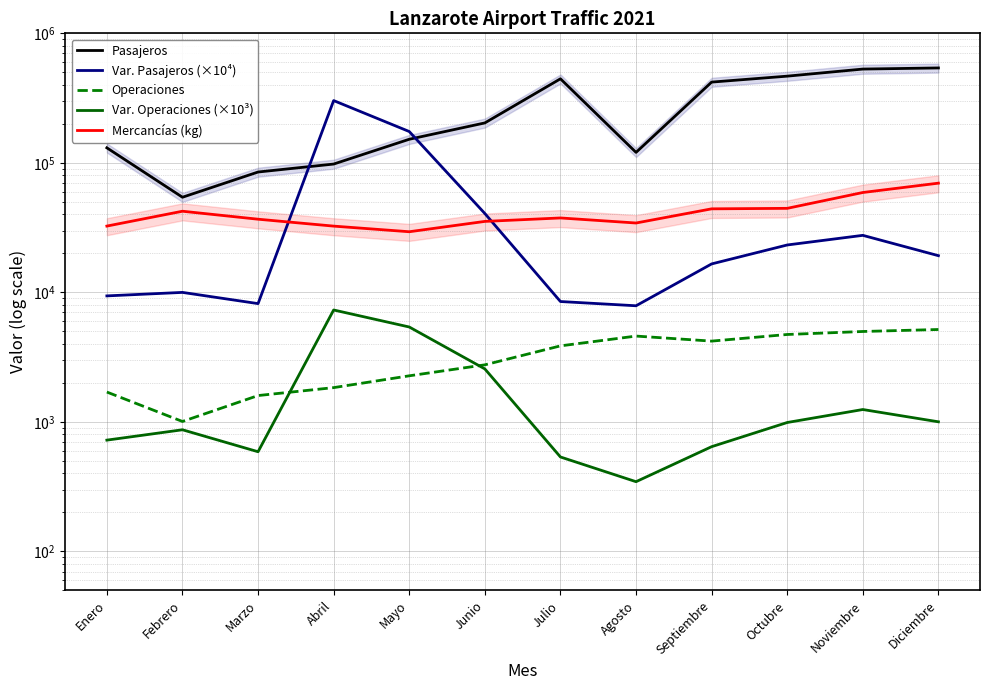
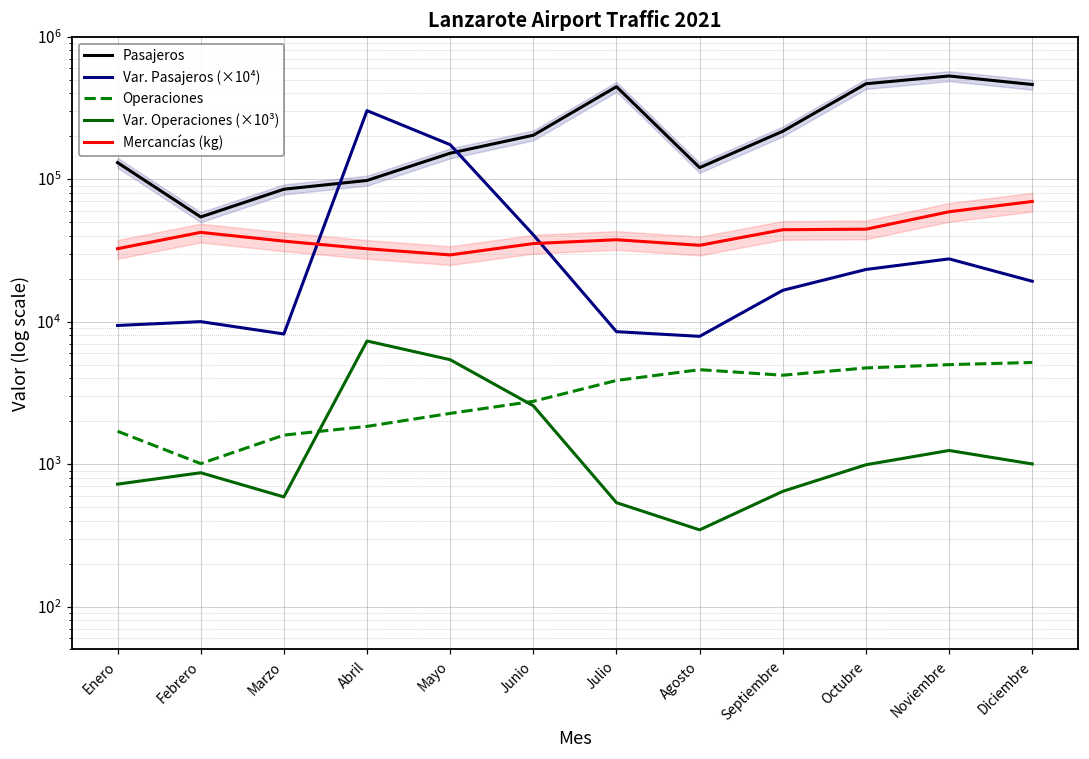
  {
    "Pasajeros": {
      "Enero": 130000,
      "Febrero": 54000,
      "Marzo": 80000,
      "Abril": 100000,
      "Mayo": 150000,
      "Junio": 200000,
      "Julio": 450000,
      "Agosto": 120000,
-     "Septiembre": 420000,
+     "Septiembre": 220000,
      "Octubre": 470000,
      "Noviembre": 530000,
-     "Diciembre": 540000
+     "Diciembre": 460000
    }
  }
